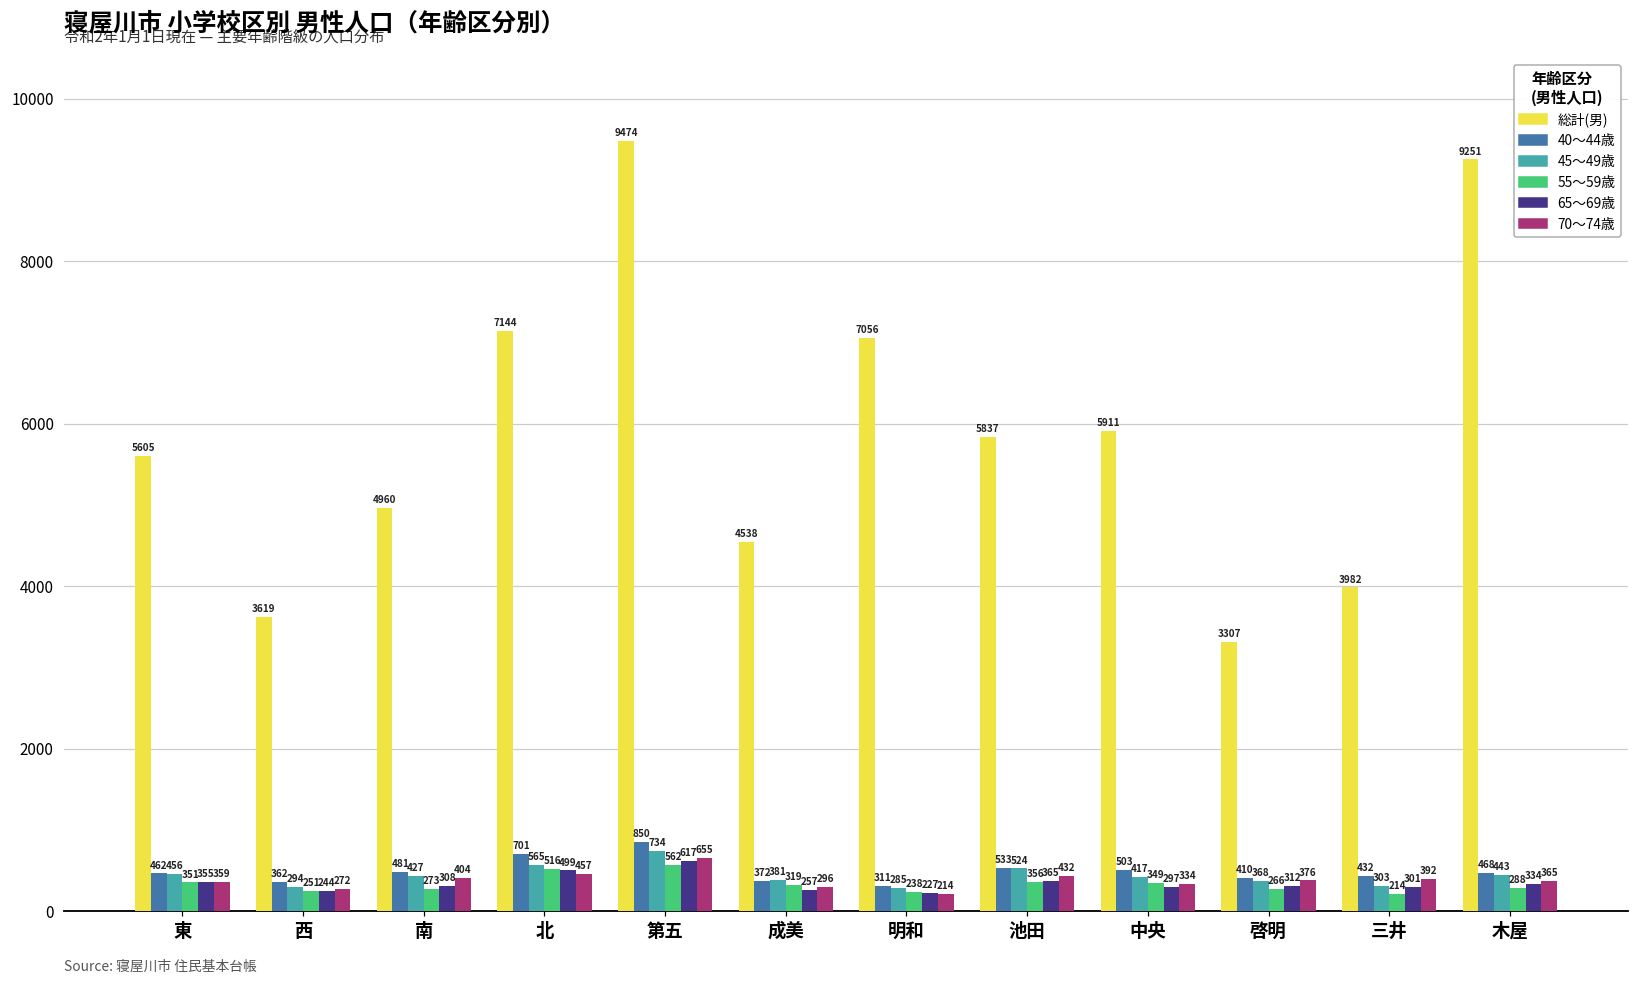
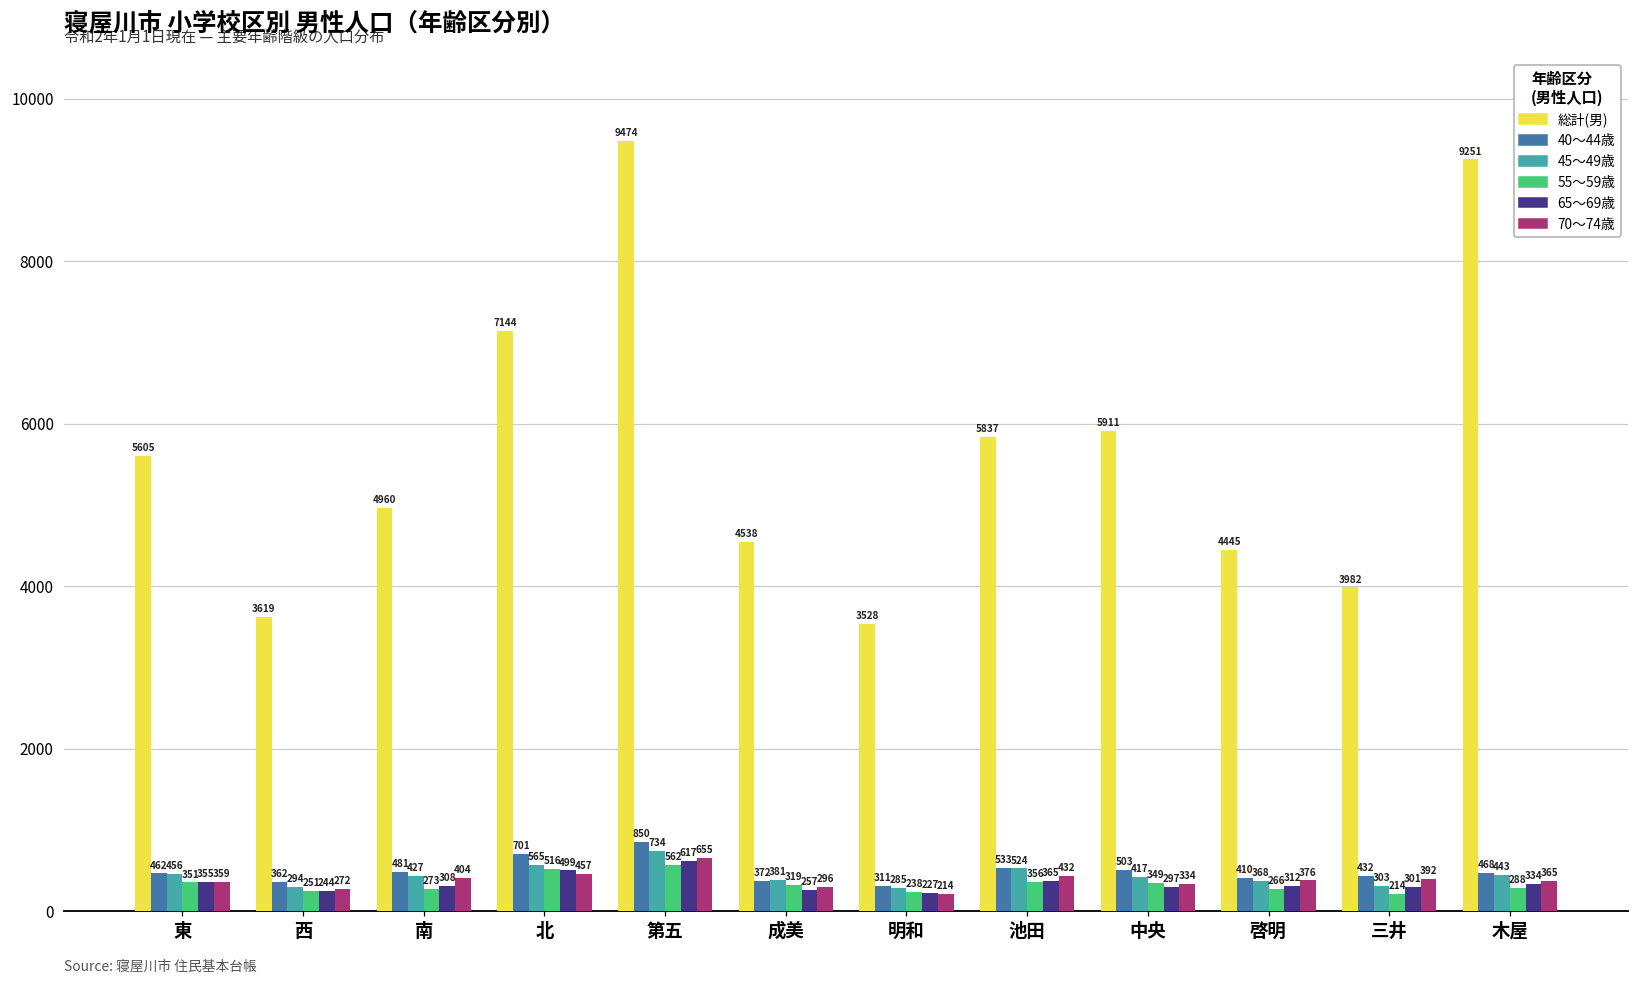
  {
    "総計(男)": {
      "東": 5605,
      "西": 3619,
      "南": 4960,
      "北": 7144,
      "第五": 9474,
      "成美": 4538,
-     "明和": 7056,
+     "明和": 3528,
      "池田": 5837,
      "中央": 5911,
-     "啓明": 3307,
+     "啓明": 4445,
      "三井": 3982,
      "木屋": 9251
    }
  }
